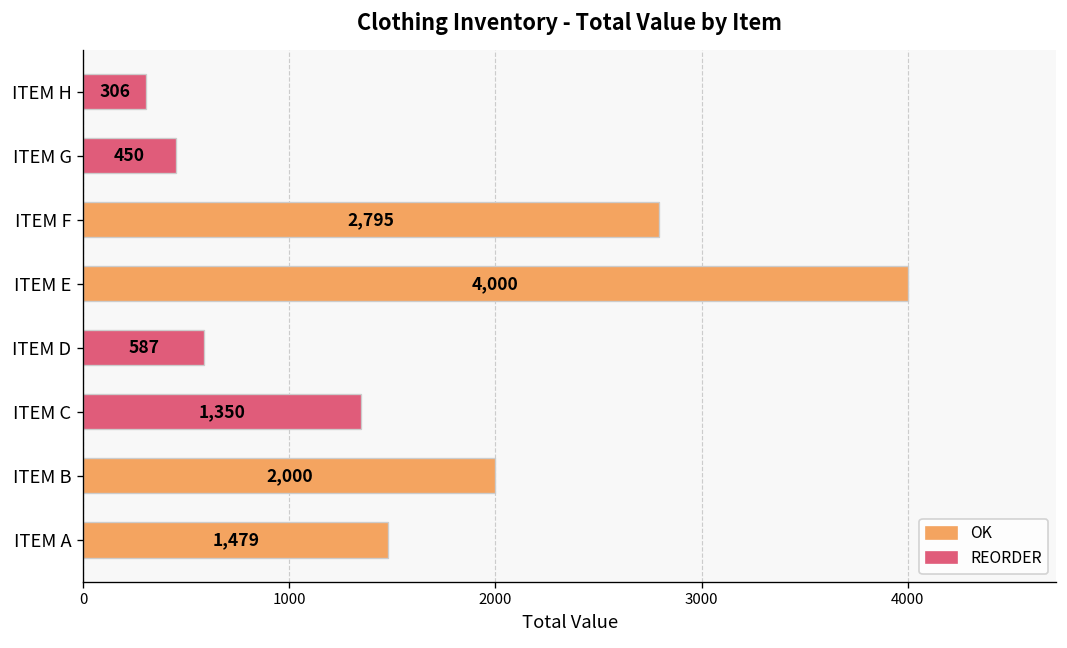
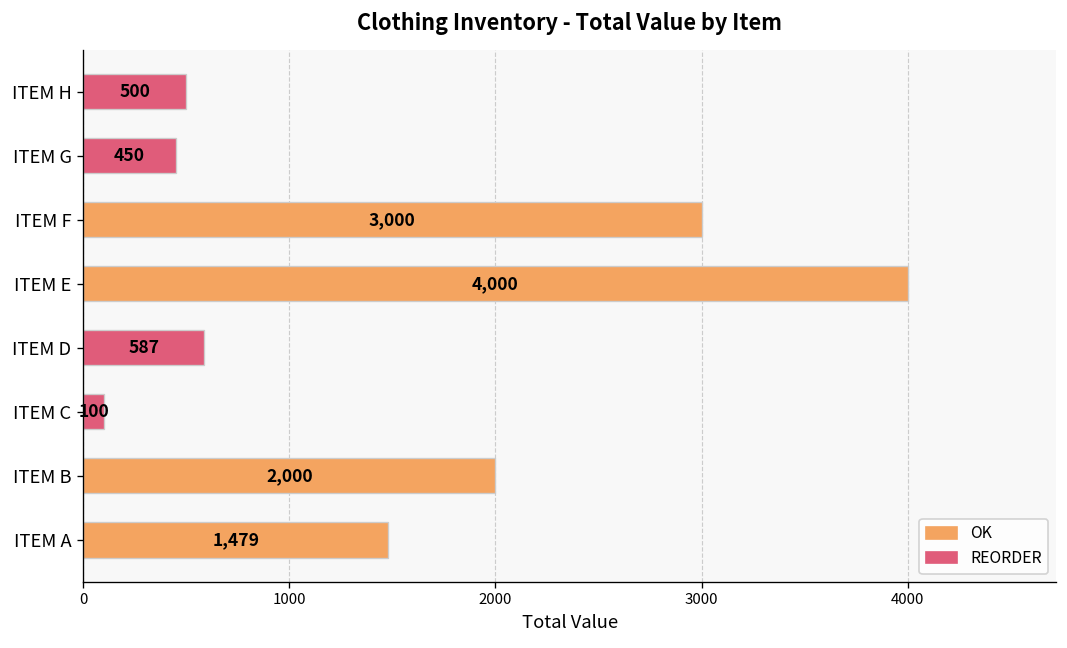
  {
-   "ITEM H": "306",
+   "ITEM H": "500",
    "ITEM G": "450",
-   "ITEM F": "2,795",
+   "ITEM F": "3,000",
    "ITEM E": "4,000",
    "ITEM D": "587",
-   "ITEM C": "1,350",
+   "ITEM C": "100",
    "ITEM B": "2,000",
    "ITEM A": "1,479"
  }
